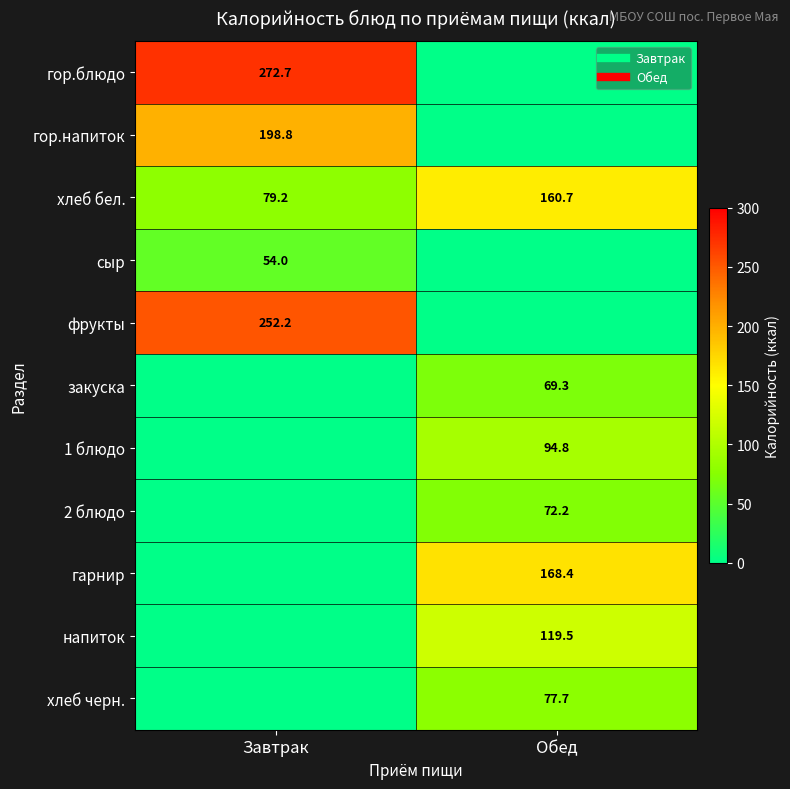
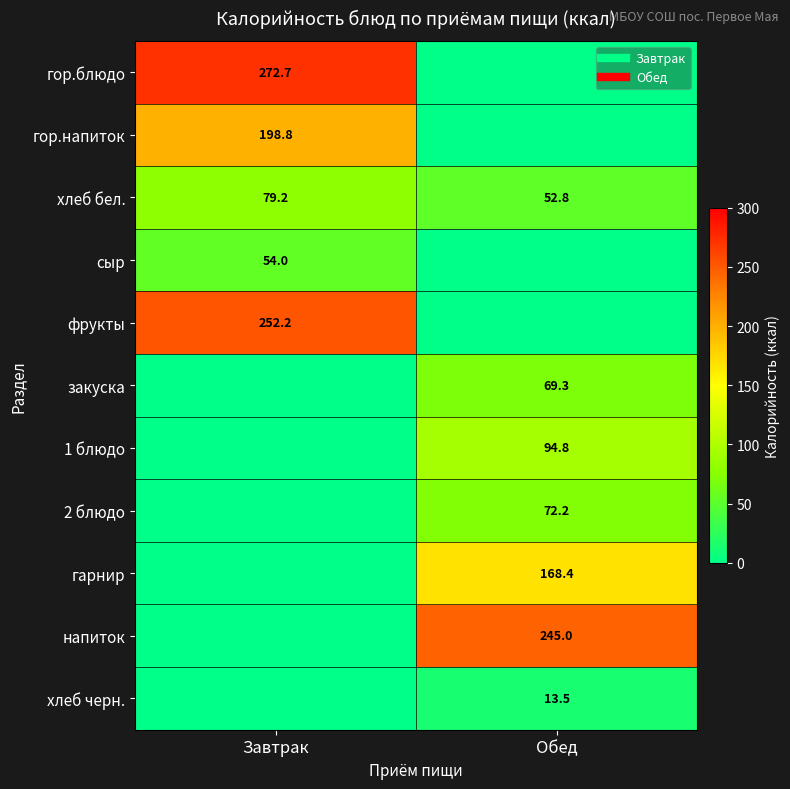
  {
    "гор.блюдо": {
      "Завтрак": 272.7
    },
    "гор.напиток": {
      "Завтрак": 198.8
    },
    "хлеб бел.": {
      "Завтрак": 79.2,
-     "Обед": 160.7
+     "Обед": 52.8
    },
    "сыр": {
      "Завтрак": 54.0
    },
    "фрукты": {
      "Завтрак": 252.2
    },
    "закуска": {
      "Обед": 69.3
    },
    "1 блюдо": {
      "Обед": 94.8
    },
    "2 блюдо": {
      "Обед": 72.2
    },
    "гарнир": {
      "Обед": 168.4
    },
    "напиток": {
-     "Обед": 119.5
+     "Обед": 245.0
    },
    "хлеб черн.": {
-     "Обед": 77.7
+     "Обед": 13.5
    }
  }
